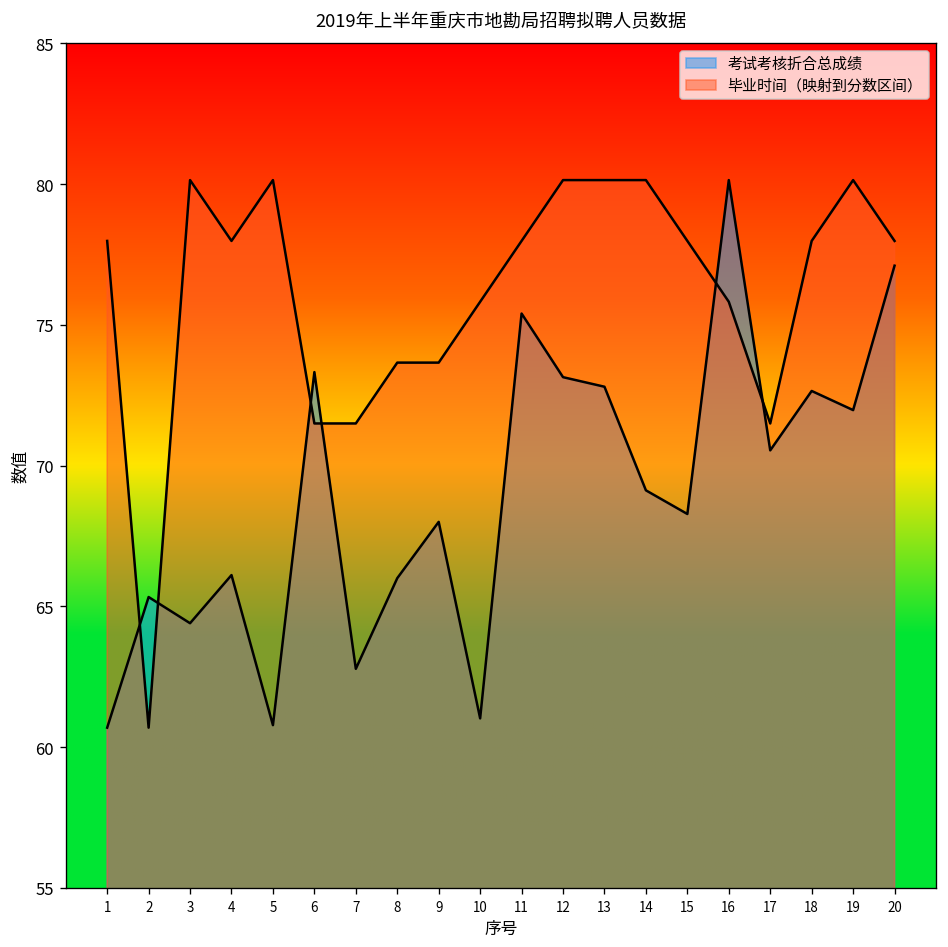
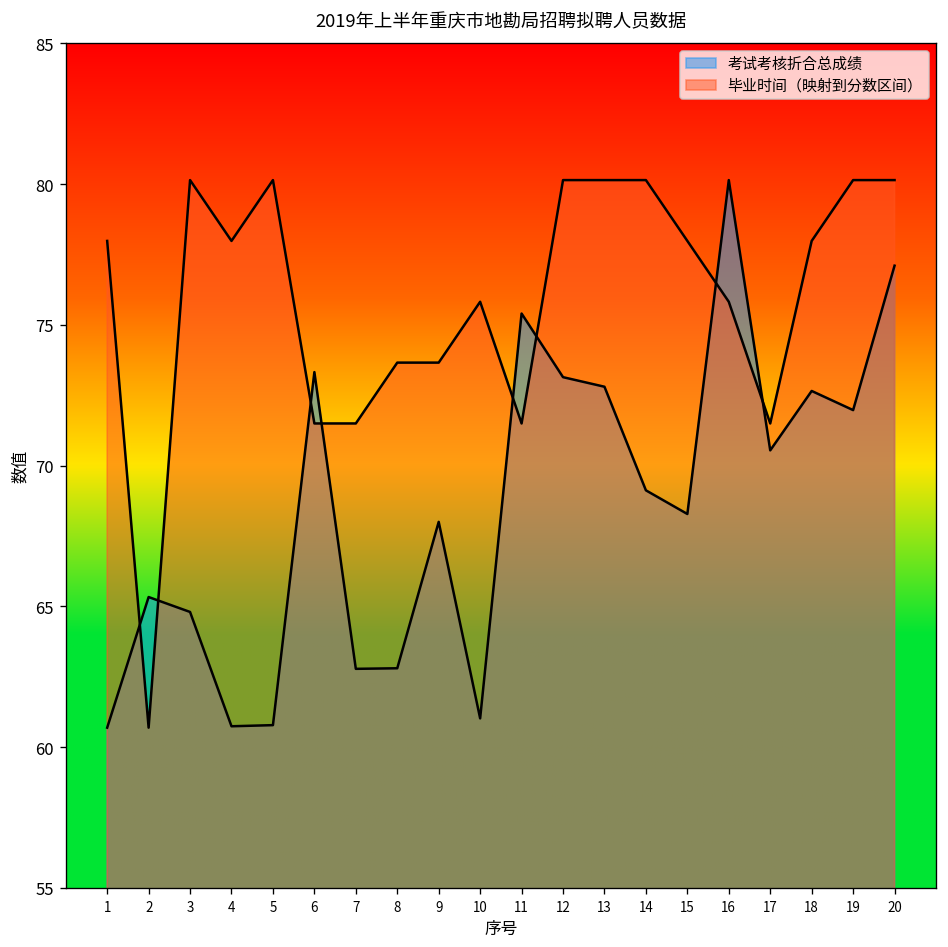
  {
    "考试考核折合总成绩": {
      "1": 60.7,
      "2": 65.3,
-     "3": 64.4,
-     "4": 66.1,
+     "3": 64.8,
+     "4": 60.7,
      "5": 60.8,
      "6": 73.3,
      "7": 62.8,
-     "8": 66.0,
+     "8": 62.8,
      "9": 68.0,
      "10": 61.0,
      "11": 75.4,
      "12": 73.1,
      "13": 72.8,
      "14": 69.1,
      "15": 68.3,
      "16": 80.1,
      "17": 70.5,
      "18": 72.7,
      "19": 72.0,
      "20": 77.1
    },
    "毕业时间（映射到分数区间）": {
      "1": 78.0,
      "2": 60.7,
      "3": 80.1,
      "4": 78.0,
      "5": 80.1,
      "6": 71.5,
      "7": 71.5,
      "8": 73.7,
      "9": 73.7,
      "10": 75.8,
-     "11": 78.0,
+     "11": 71.5,
      "12": 80.1,
      "13": 80.1,
      "14": 80.1,
      "15": 78.0,
      "16": 75.8,
      "17": 71.5,
      "18": 78.0,
      "19": 80.1,
-     "20": 78.0
+     "20": 80.1
    }
  }
